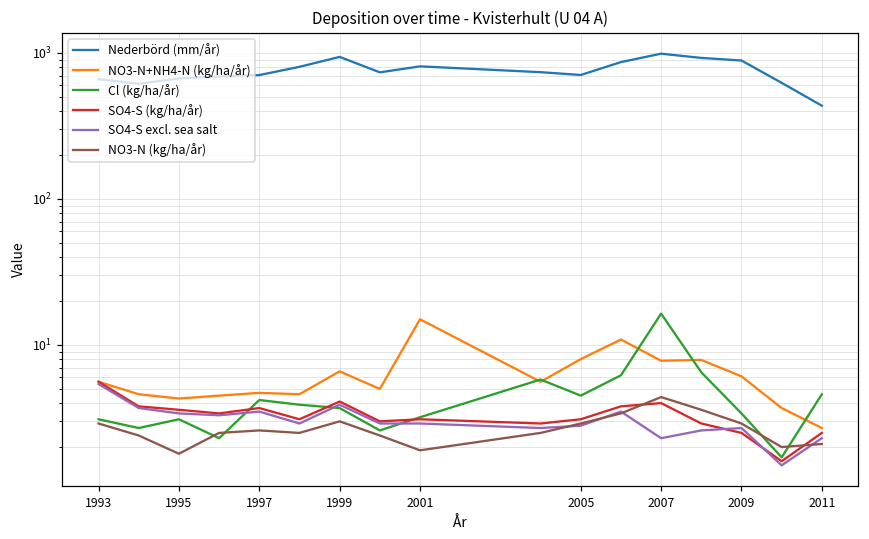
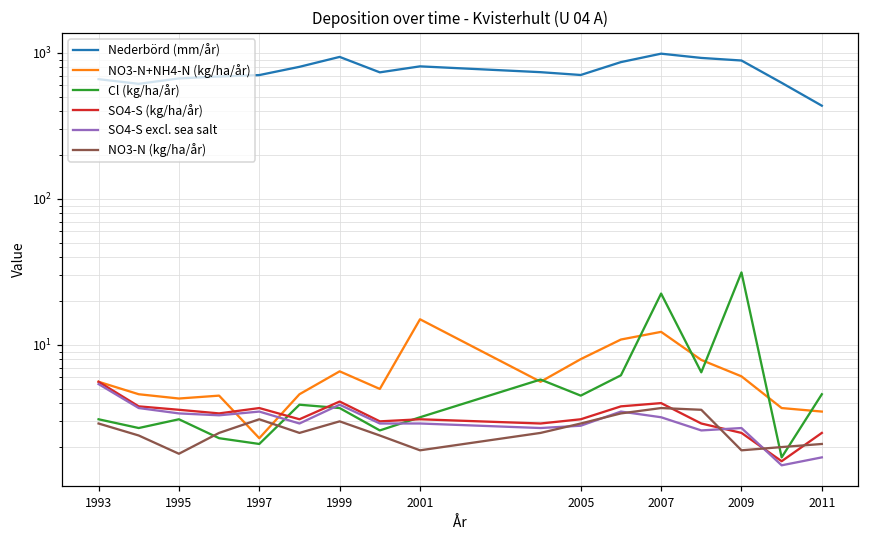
  {
    "Nederbörd (mm/år)": {
      "1997": 700,
      "1999": 900,
      "2001": 800,
      "2005": 700,
      "2007": 1000,
      "2009": 900,
      "2011": 440
    },
    "NO3-N+NH4-N (kg/ha/år)": {
      "1995": 4.3,
-     "1997": 4.7,
+     "1997": 2.3,
      "1999": 7,
      "2001": 15,
      "2005": 8,
-     "2007": 8,
+     "2007": 12,
      "2009": 6,
-     "2011": 2.7
+     "2011": 3.5
    },
    "Cl (kg/ha/år)": {
      "1993": 3.1,
      "1995": 3.1,
-     "1997": 4.2,
+     "1997": 2.1,
      "1999": 3.7,
      "2005": 4.5,
-     "2007": 16,
-     "2009": 3.4,
+     "2007": 23,
+     "2009": 31,
      "2011": 4.6
    },
    "SO4-S (kg/ha/år)": {
      "1995": 3.6,
      "1997": 3.7,
      "1999": 4.1,
      "2005": 3.1,
      "2007": 4.0,
      "2009": 2.5,
      "2011": 2.5
    },
    "SO4-S excl. sea salt": {
      "1995": 3.4,
      "1997": 3.5,
      "1999": 3.9,
      "2001": 2.9,
-     "2007": 2.3,
+     "2007": 3.2,
      "2009": 2.7,
-     "2011": 2.3
+     "2011": 1.7
    },
    "NO3-N (kg/ha/år)": {
      "1993": 2.9,
      "1995": 1.8,
-     "1997": 2.6,
+     "1997": 3.1,
      "1999": 3.0,
      "2001": 1.9,
-     "2007": 4.4,
-     "2009": 2.9,
+     "2007": 3.7,
+     "2009": 1.9,
      "2011": 2.1
    }
  }
